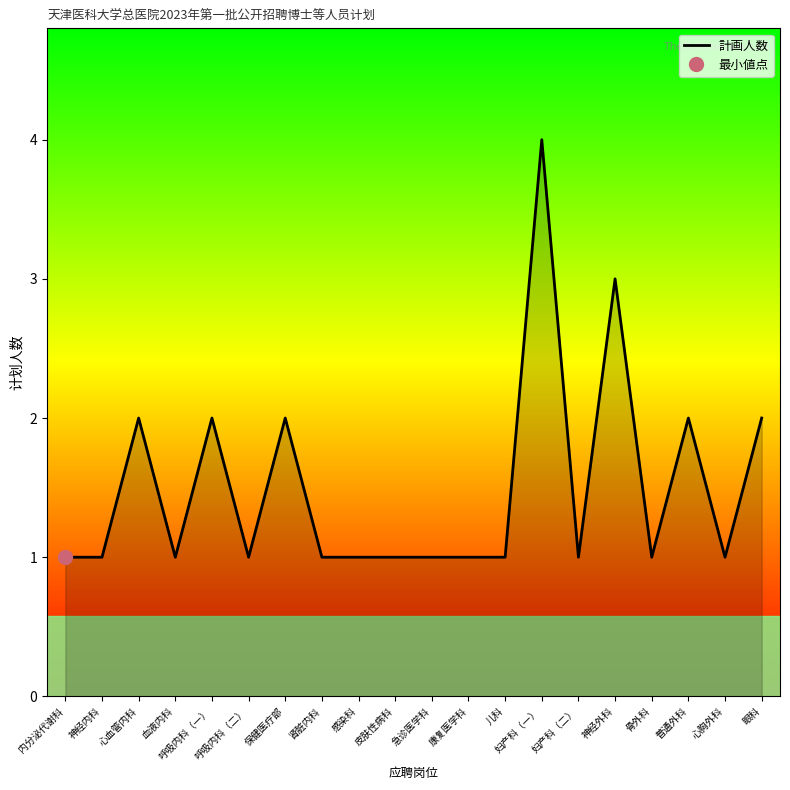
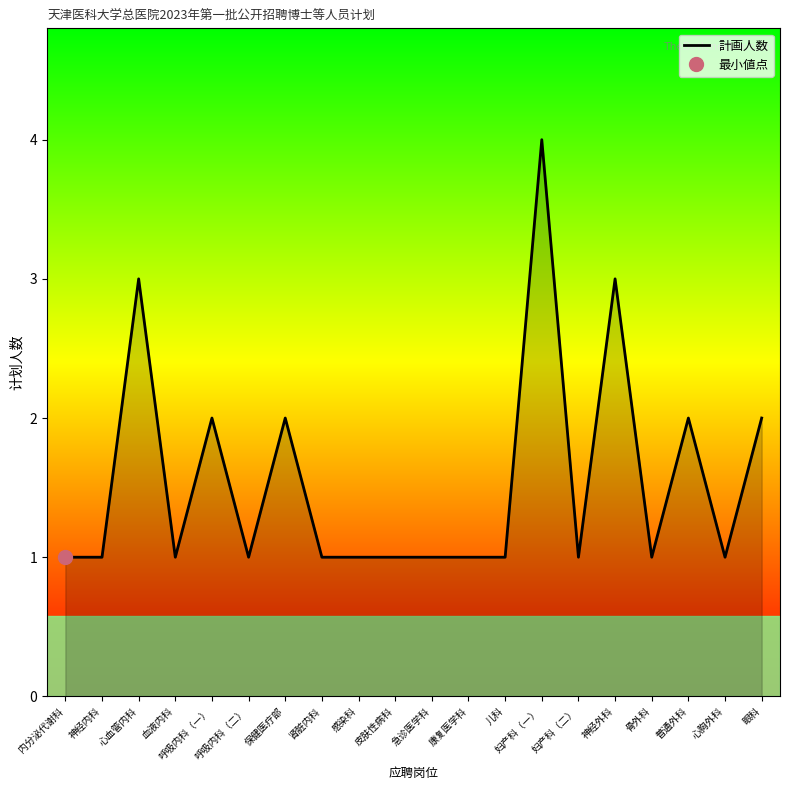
  {
    "計画人数": {
      "神经内科": 1,
-     "心血管内科": 2,
+     "心血管内科": 3,
      "血液内科": 1,
      "呼吸内科（一）": 2,
      "呼吸内科（二）": 1,
      "保健医疗部": 2,
      "肾脏内科": 1,
      "感染科": 1,
      "皮肤性病科": 1,
      "急诊医学科": 1,
      "康复医学科": 1,
      "儿科": 1,
      "妇产科（一）": 4,
      "妇产科（二）": 1,
      "神经外科": 3,
      "骨外科": 1,
      "普通外科": 2,
      "心胸外科": 1,
      "眼科": 2
    }
  }
